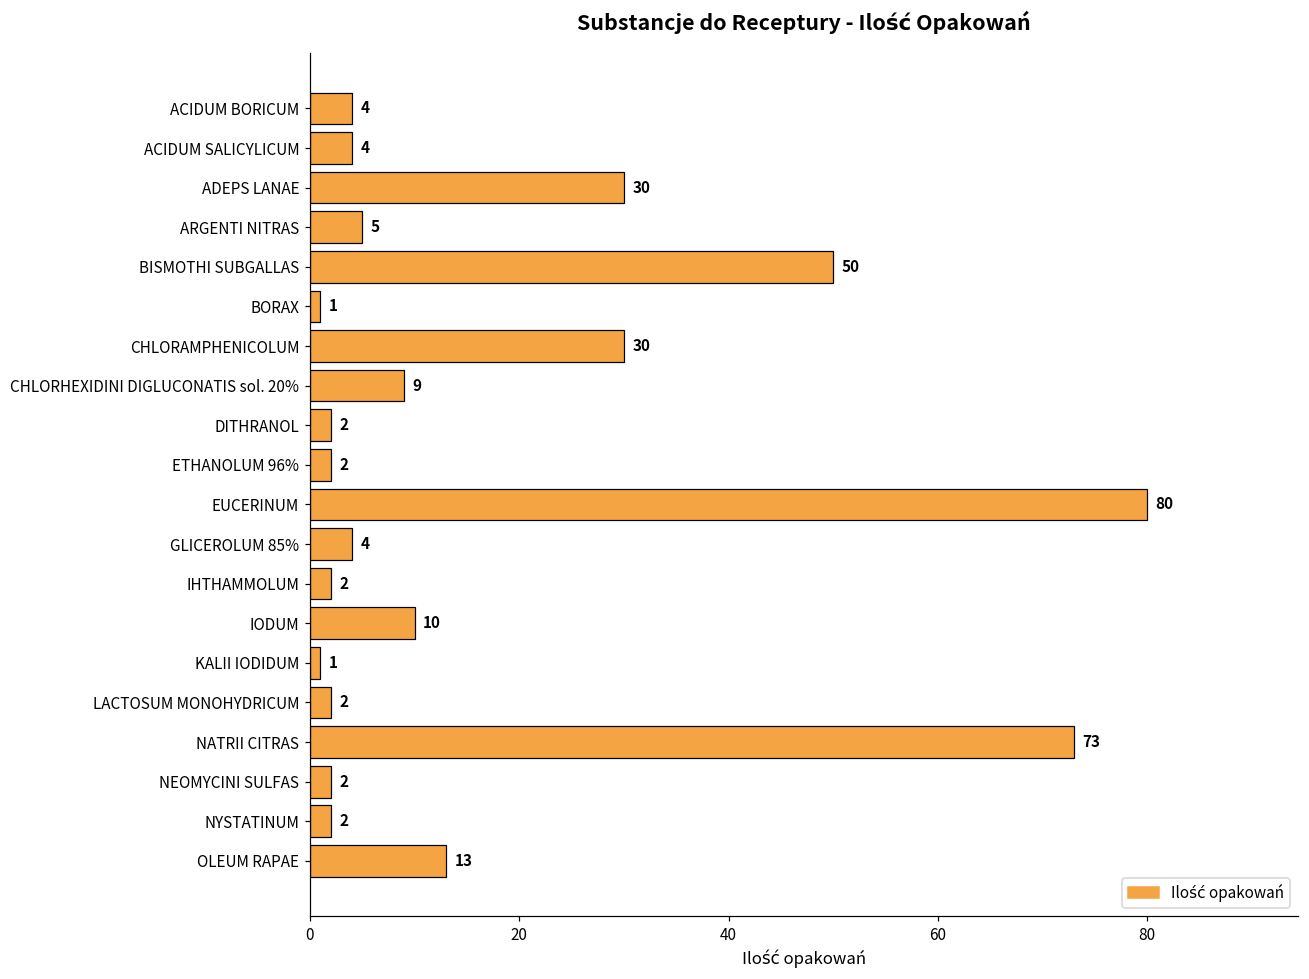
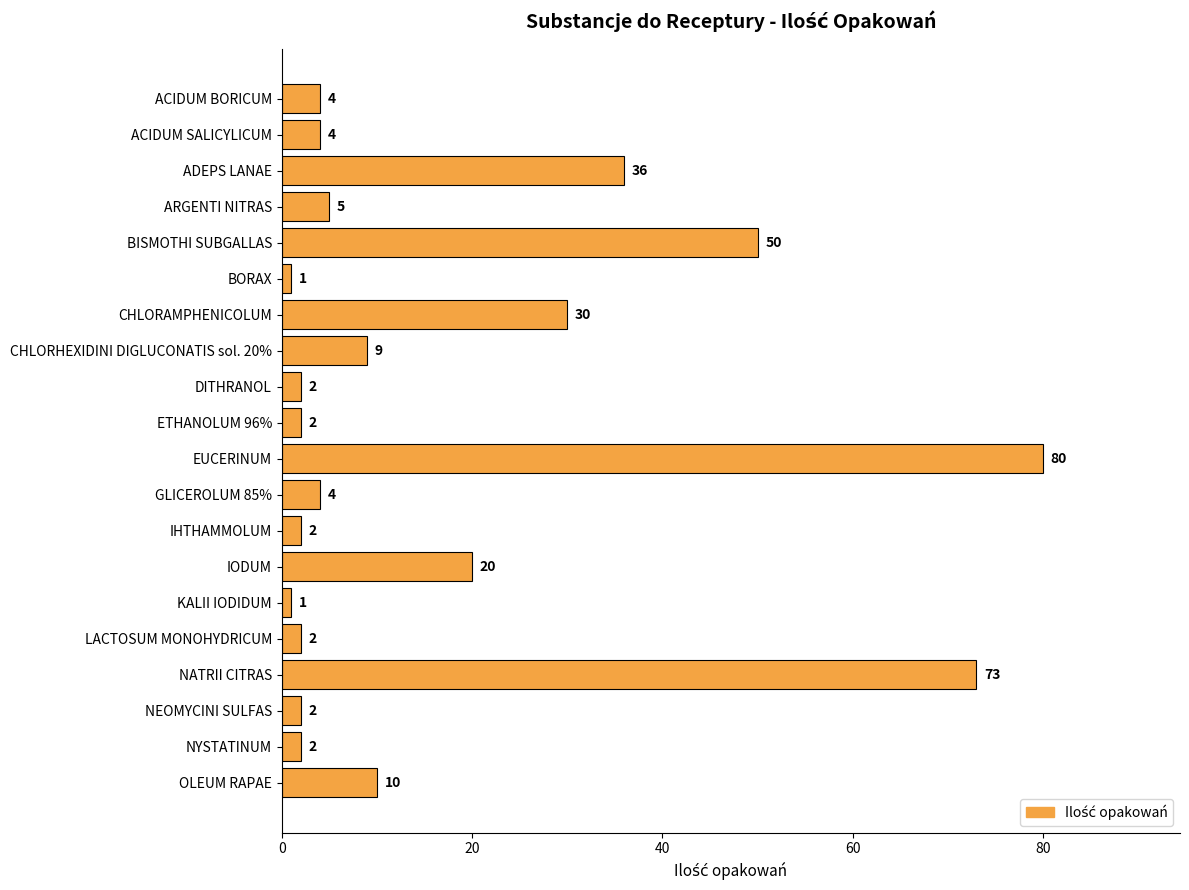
  {
    "ACIDUM BORICUM": 4,
    "ACIDUM SALICYLICUM": 4,
-   "ADEPS LANAE": 30,
+   "ADEPS LANAE": 36,
    "ARGENTI NITRAS": 5,
    "BISMOTHI SUBGALLAS": 50,
    "BORAX": 1,
    "CHLORAMPHENICOLUM": 30,
    "CHLORHEXIDINI DIGLUCONATIS sol. 20%": 9,
    "DITHRANOL": 2,
    "ETHANOLUM 96%": 2,
    "EUCERINUM": 80,
    "GLICEROLUM 85%": 4,
    "IHTHAMMOLUM": 2,
-   "IODUM": 10,
+   "IODUM": 20,
    "KALII IODIDUM": 1,
    "LACTOSUM MONOHYDRICUM": 2,
    "NATRII CITRAS": 73,
    "NEOMYCINI SULFAS": 2,
    "NYSTATINUM": 2,
-   "OLEUM RAPAE": 13
+   "OLEUM RAPAE": 10
  }
